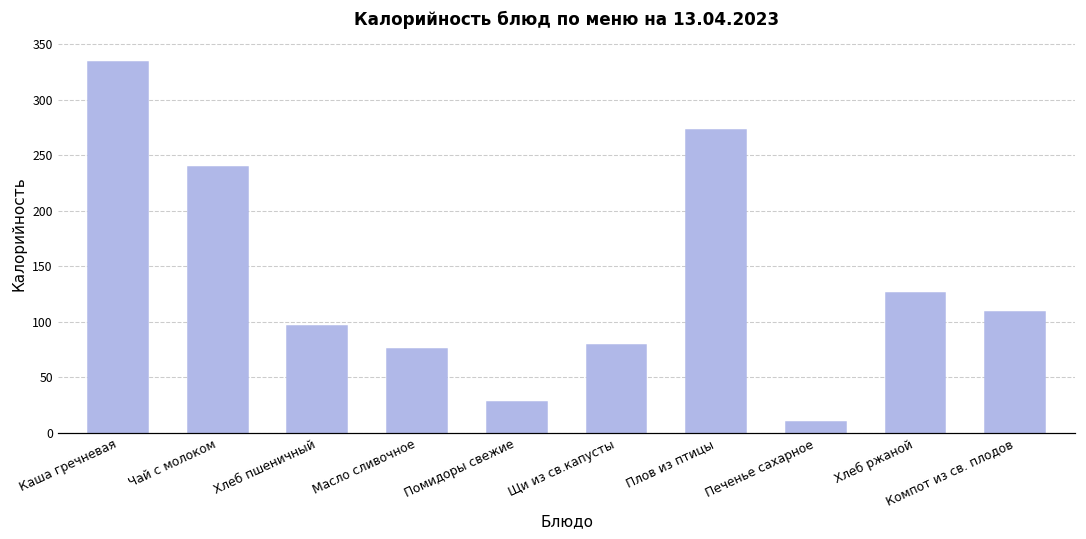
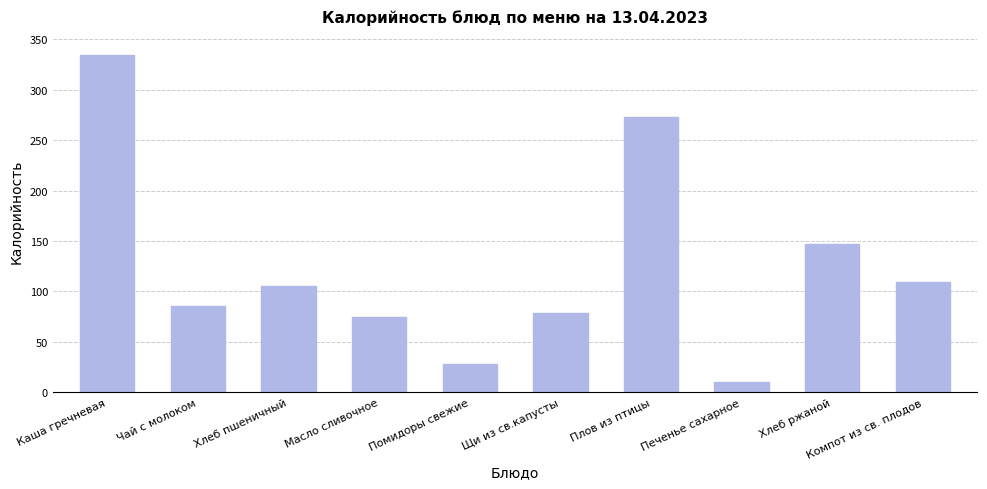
  {
    "Каша гречневая": 334,
-   "Чай с молоком": 239,
-   "Хлеб пшеничный": 96,
+   "Чай с молоком": 86,
+   "Хлеб пшеничный": 105,
    "Масло сливочное": 75,
    "Помидоры свежие": 28,
    "Щи из св.капусты": 79,
    "Плов из птицы": 273,
    "Печенье сахарное": 10,
-   "Хлеб ржаной": 126,
+   "Хлеб ржаной": 147,
    "Компот из св. плодов": 109
  }
